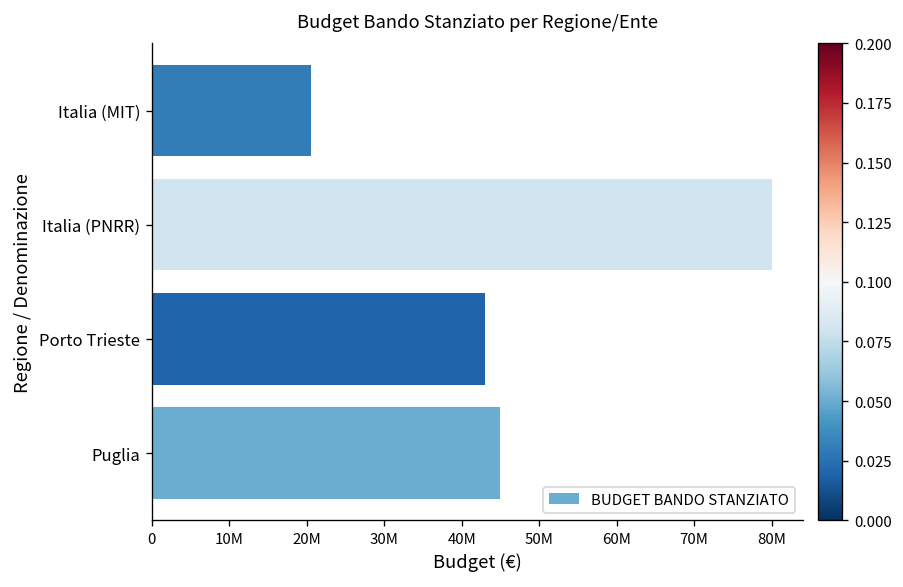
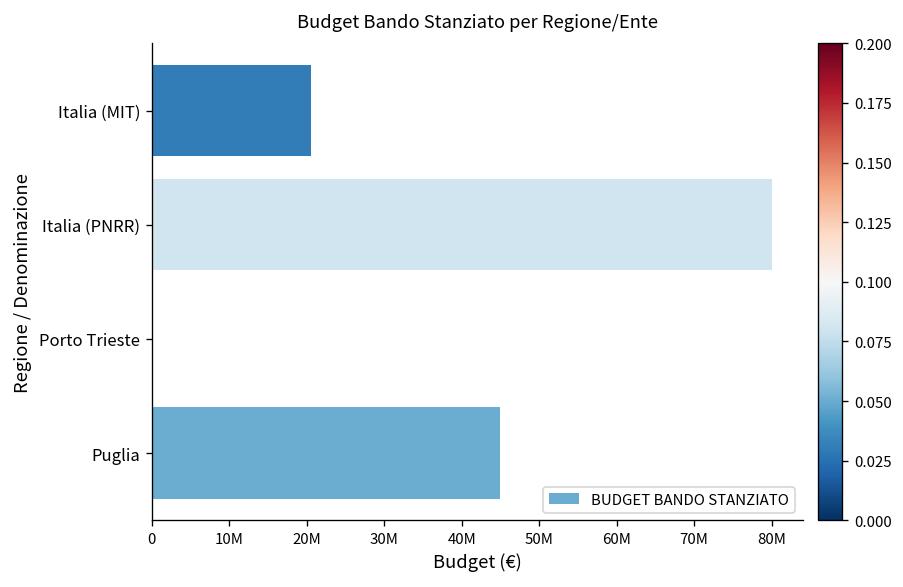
  {
    "Italia (MIT)": 20000000,
    "Italia (PNRR)": 80000000,
-   "Porto Trieste": 43000000,
+   "Porto Trieste": 0,
    "Puglia": 45000000
  }
